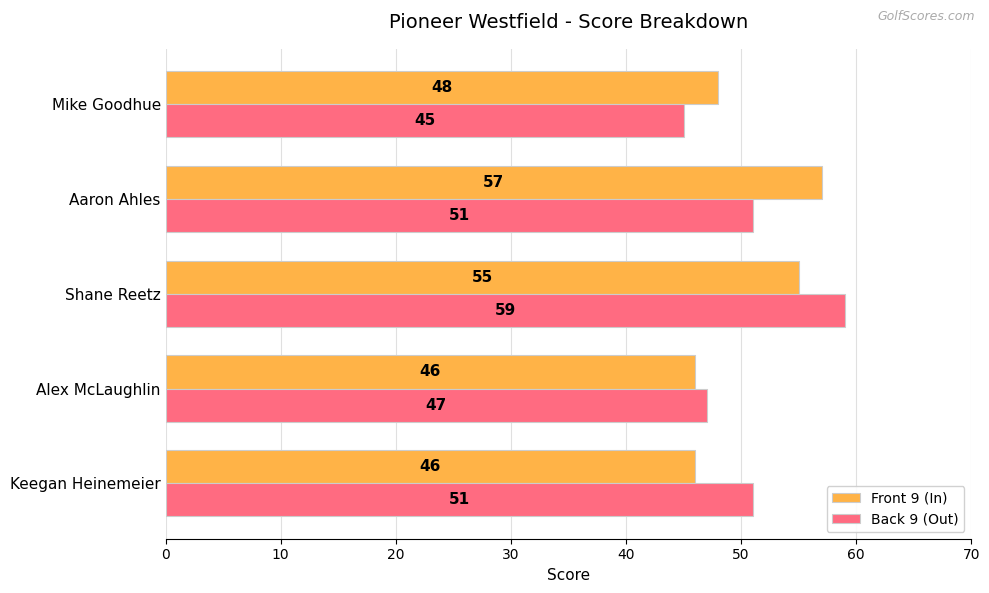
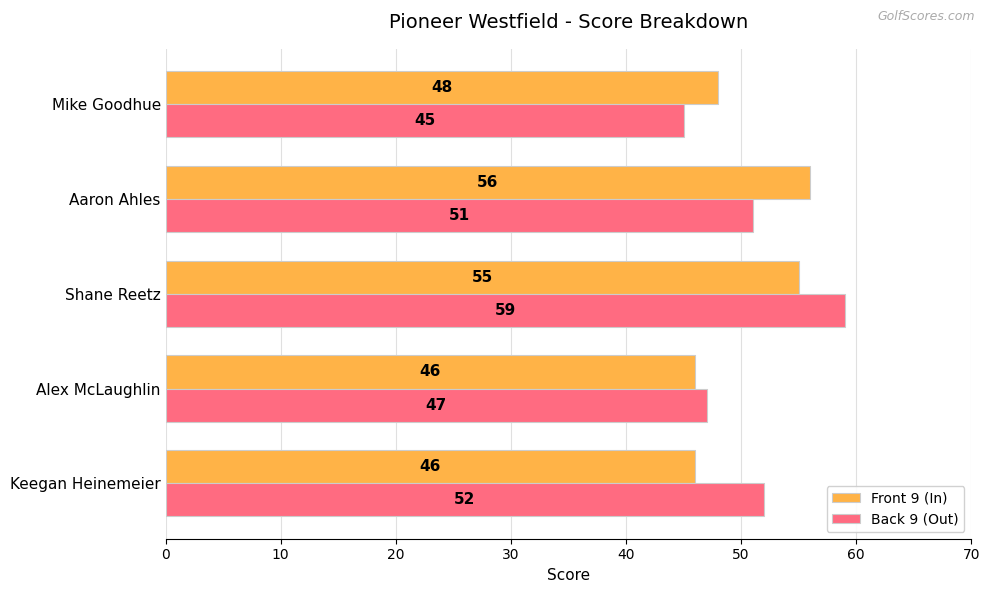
  {
    "Front 9 (In)": {
      "Mike Goodhue": 48,
-     "Aaron Ahles": 57,
+     "Aaron Ahles": 56,
      "Shane Reetz": 55,
      "Alex McLaughlin": 46,
      "Keegan Heinemeier": 46
    },
    "Back 9 (Out)": {
      "Mike Goodhue": 45,
      "Aaron Ahles": 51,
      "Shane Reetz": 59,
      "Alex McLaughlin": 47,
-     "Keegan Heinemeier": 51
+     "Keegan Heinemeier": 52
    }
  }
